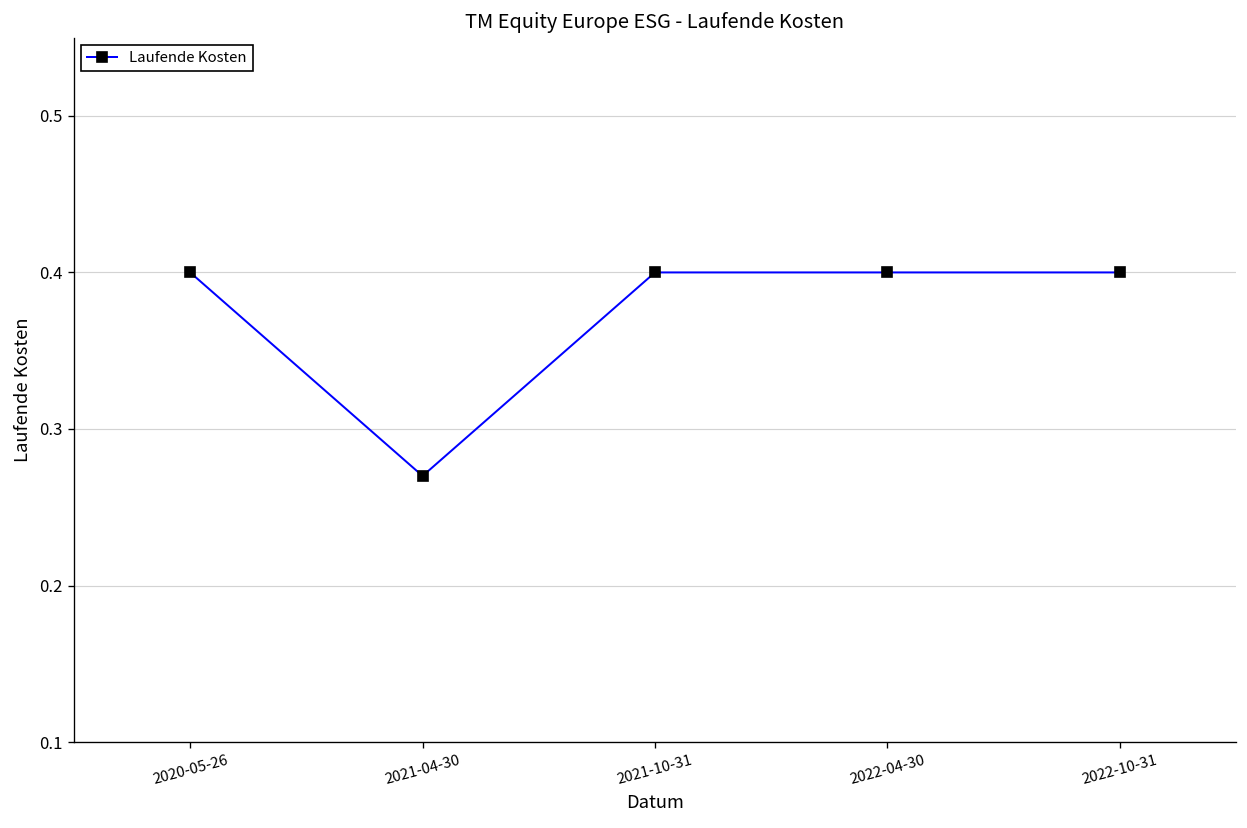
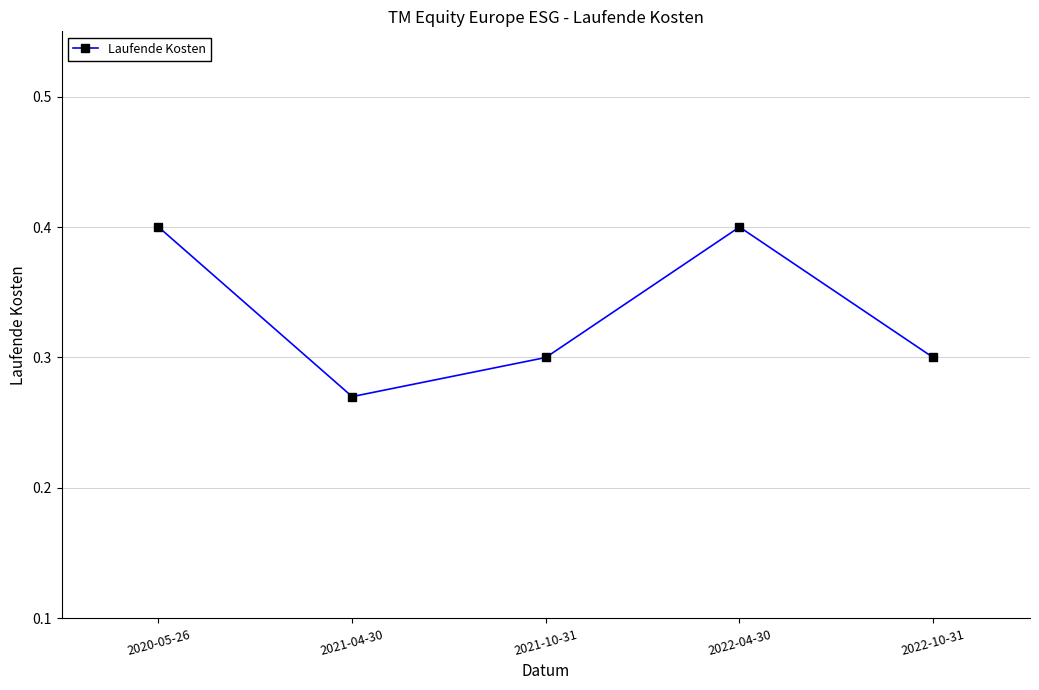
  {
    "2020-05-26": 0.4,
    "2021-04-30": 0.270,
-   "2021-10-31": 0.4,
+   "2021-10-31": 0.3,
    "2022-04-30": 0.4,
-   "2022-10-31": 0.4
+   "2022-10-31": 0.3
  }
